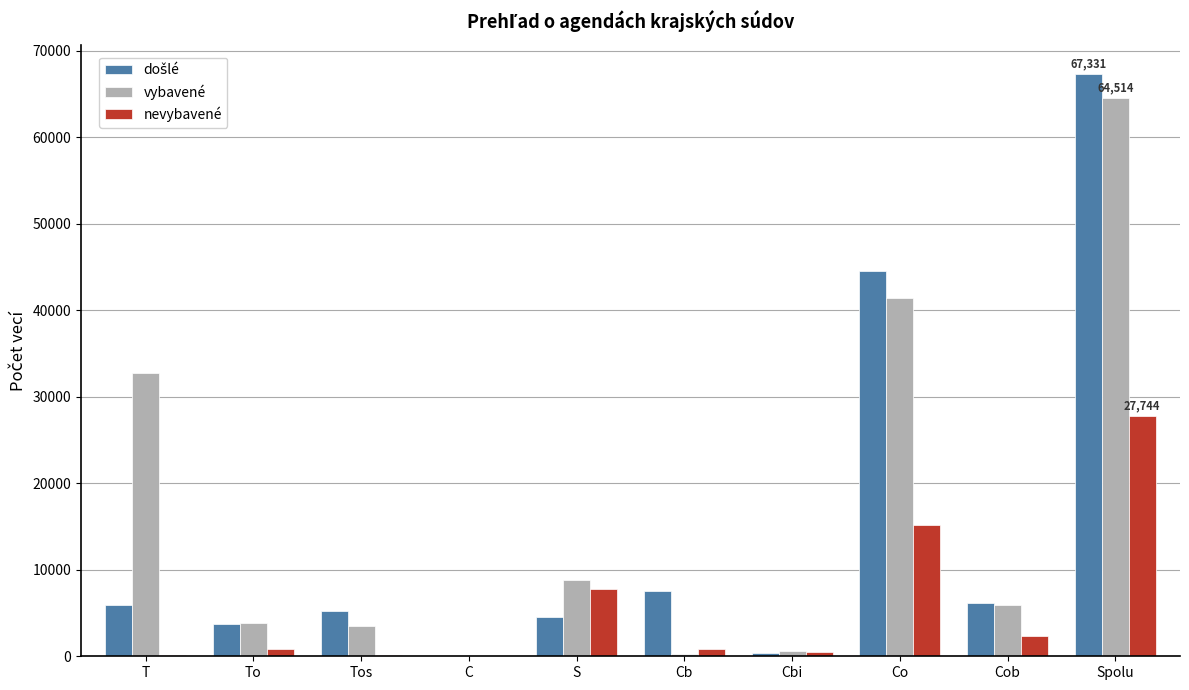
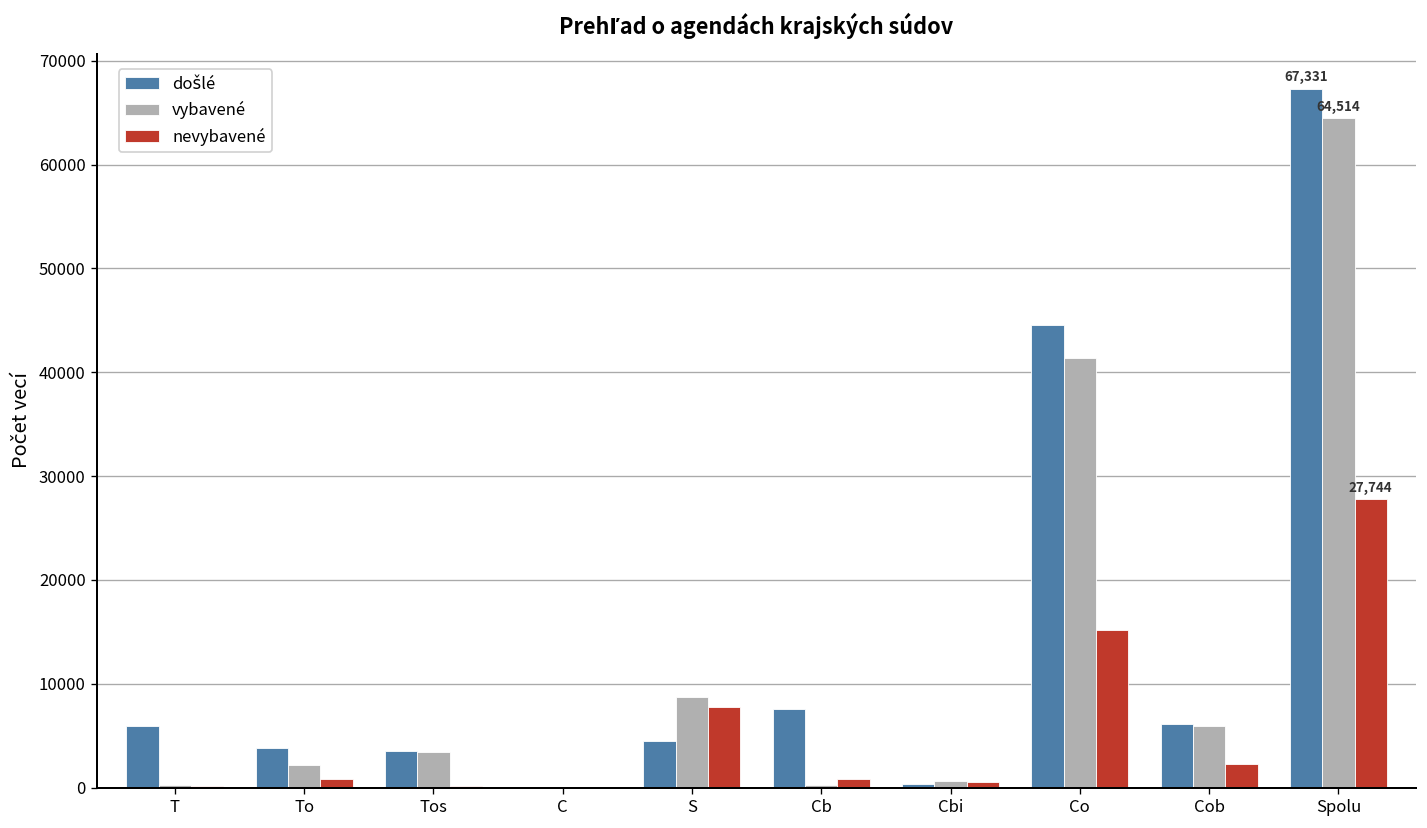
  {
    "došlé": {
      "T": "6000",
      "To": "4000",
-     "Tos": "5000",
+     "Tos": "3000",
      "S": "4000",
      "Cb": "8000",
      "Cbi": "0",
      "Co": "45000",
      "Cob": "6000"
    },
    "vybavené": {
-     "T": "33000",
-     "To": "4000",
+     "T": "0",
+     "To": "2000",
      "Tos": "3000",
      "S": "9000",
      "Cbi": "1000",
      "Co": "41000",
      "Cob": "6000"
    },
    "nevybavené": {
      "Spolu": "27,744"
    }
  }
